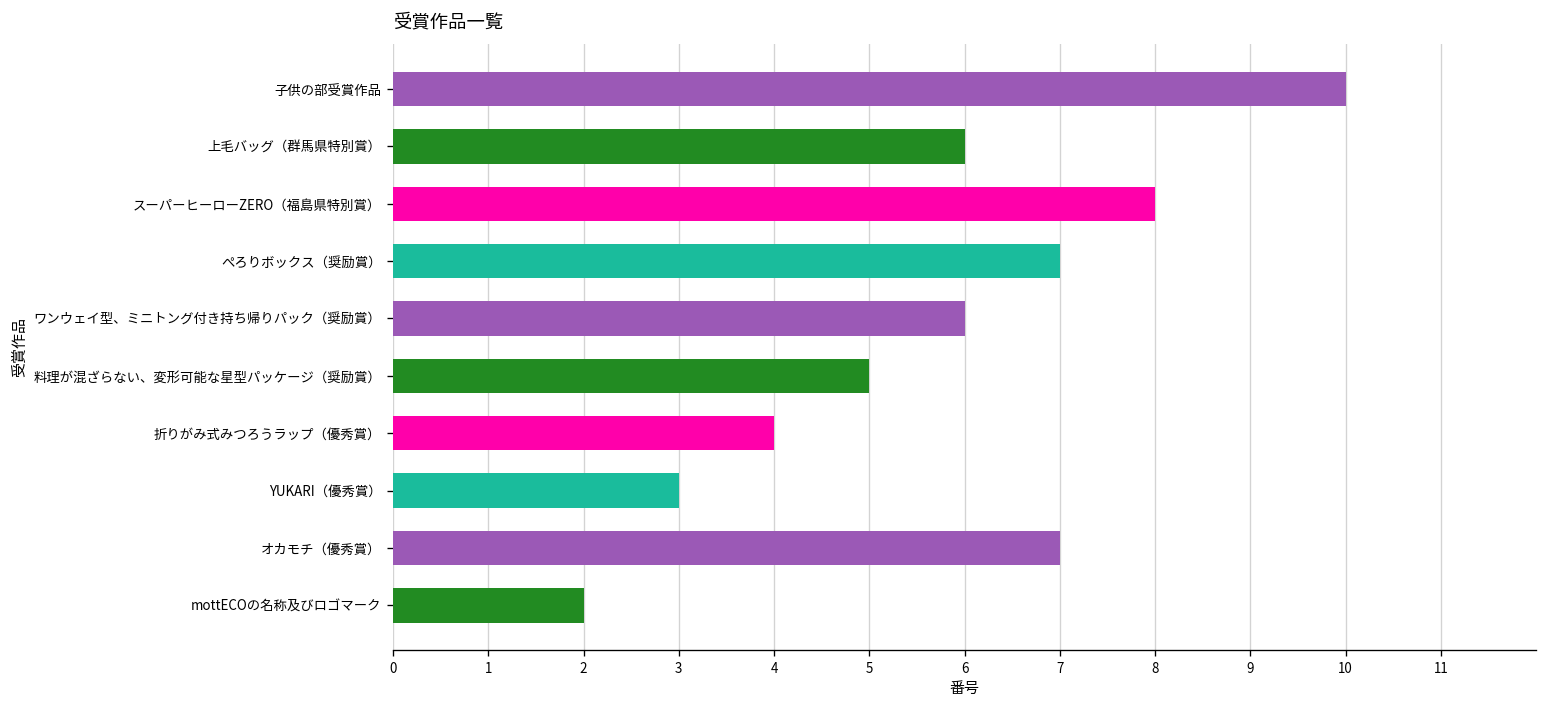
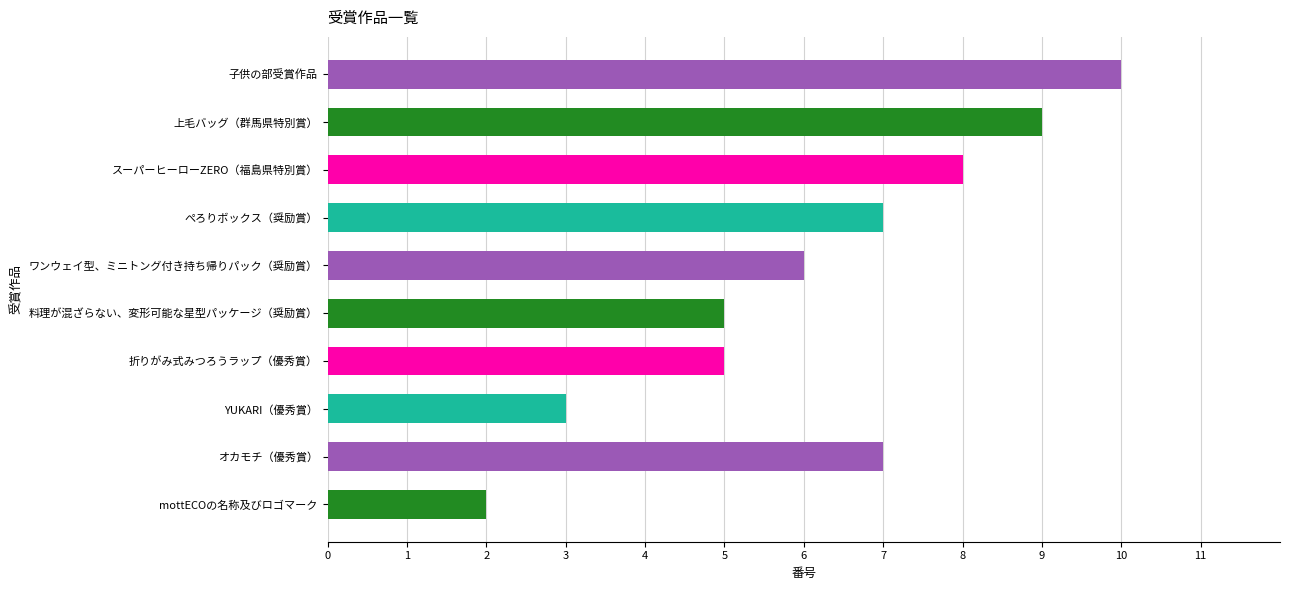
  {
    "子供の部受賞作品": 10,
-   "上毛バッグ（群馬県特別賞）": 6,
+   "上毛バッグ（群馬県特別賞）": 9,
    "スーパーヒーローZERO（福島県特別賞）": 8,
    "ぺろりボックス（奨励賞）": 7,
    "ワンウェイ型、ミニトング付き持ち帰りパック（奨励賞）": 6,
    "料理が混ざらない、変形可能な星型パッケージ（奨励賞）": 5,
-   "折りがみ式みつろうラップ（優秀賞）": 4,
+   "折りがみ式みつろうラップ（優秀賞）": 5,
    "YUKARI（優秀賞）": 3,
    "オカモチ（優秀賞）": 7,
    "mottECOの名称及びロゴマーク": 2
  }
